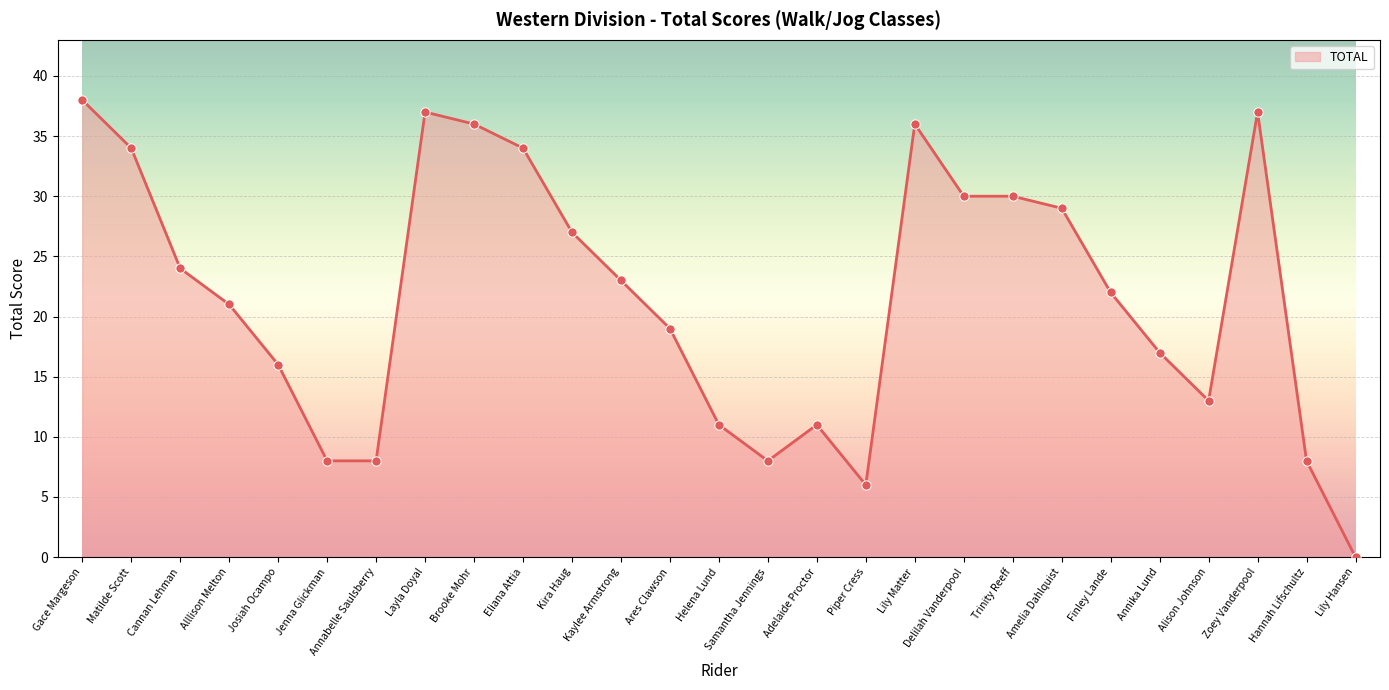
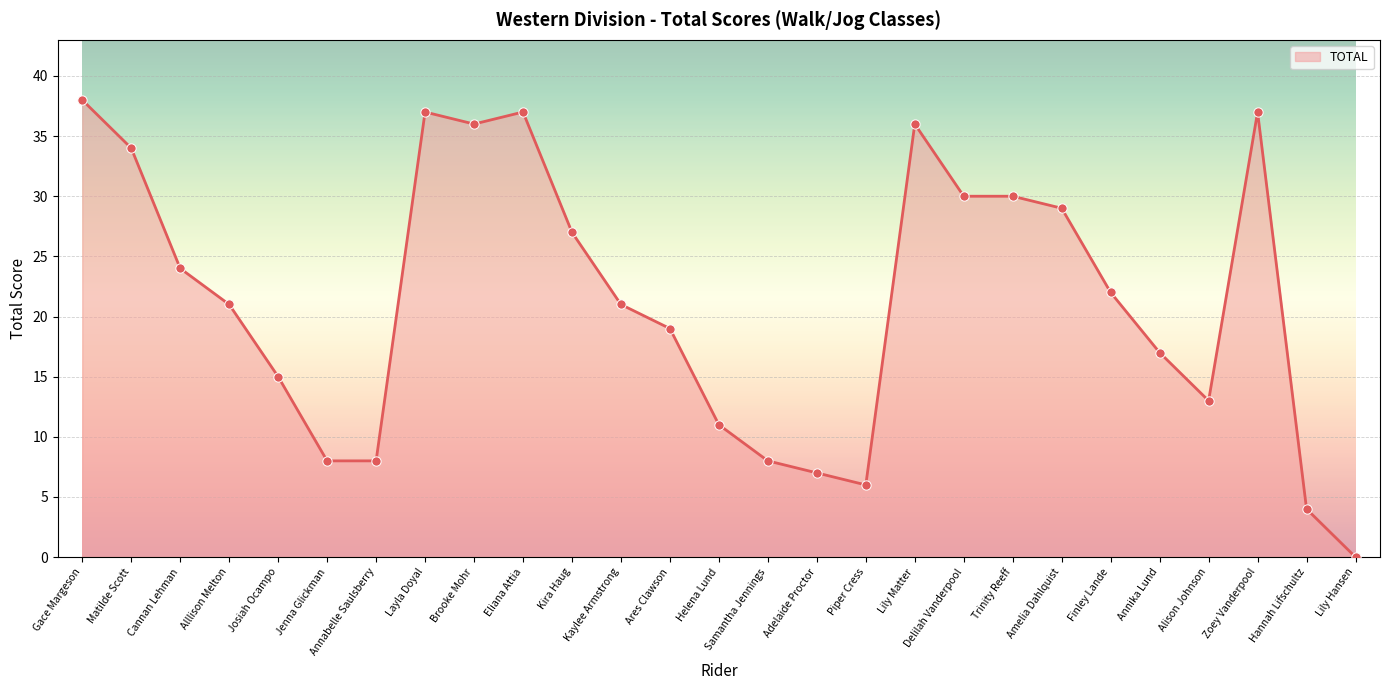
  {
    "Gace Margeson": 38,
    "Matilde Scott": 34,
    "Cannan Lehman": 24,
    "Alllison Melton": 21,
-   "Josiah Ocampo": 16,
+   "Josiah Ocampo": 15,
    "Jenna Glickman": 8,
    "Annabelle Saulsberry": 8,
    "Layla Doyal": 37,
    "Brooke Mohr": 36,
-   "Eliana Attia": 34,
+   "Eliana Attia": 37,
    "Kira Haug": 27,
-   "Kaylee Armstrong": 23,
+   "Kaylee Armstrong": 21,
    "Ares Clawson": 19,
    "Helena Lund": 11,
    "Samantha Jennings": 8,
-   "Adelaide Proctor": 11,
+   "Adelaide Proctor": 7,
    "Piper Cress": 6,
    "Lily Matter": 36,
    "Delilah Vanderpool": 30,
    "Trinity Reeff": 30,
    "Amelia Dahlquist": 29,
    "Finley Lande": 22,
    "Annika Lund": 17,
    "Alison Johnson": 13,
    "Zoey Vanderpool": 37,
-   "Hannah Lifschultz": 8,
+   "Hannah Lifschultz": 4,
    "Lily Hansen": 0
  }
